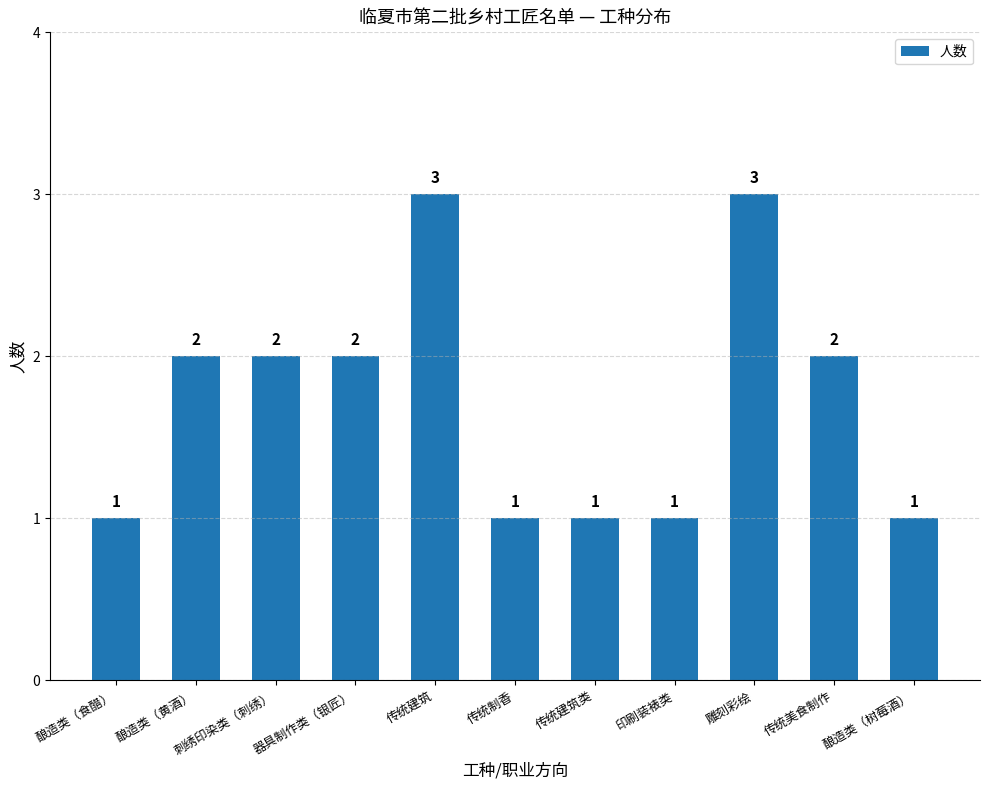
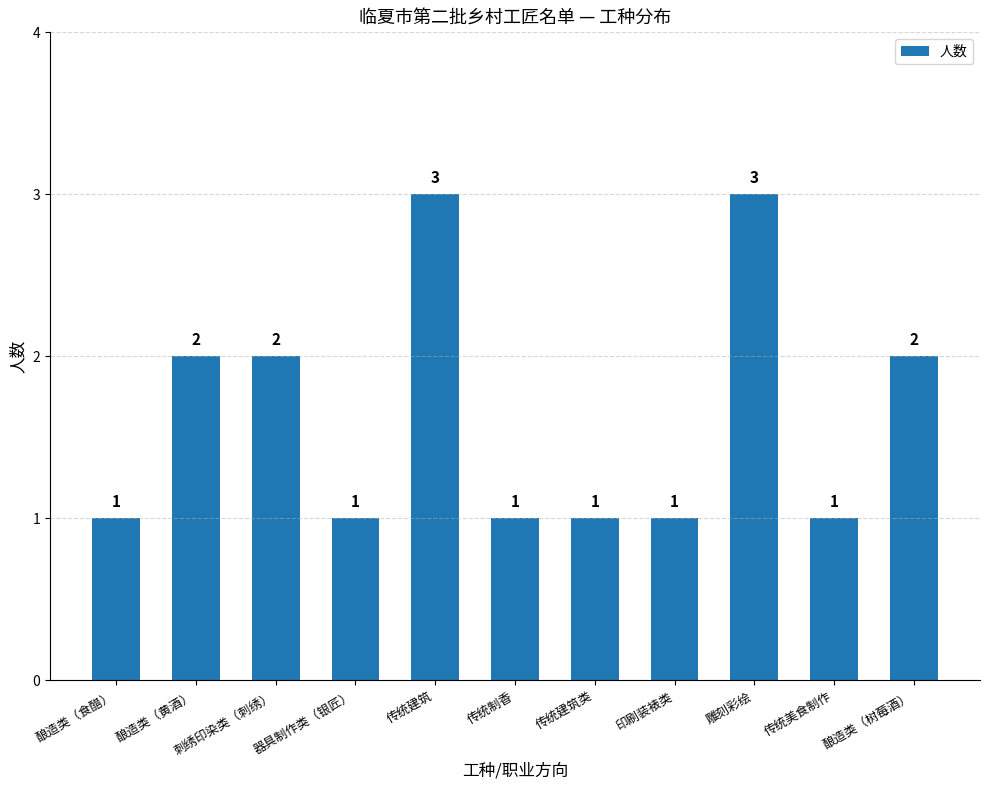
  {
    "酿造类（食醋）": 1,
    "酿造类（黄酒）": 2,
    "刺绣印染类（刺绣）": 2,
-   "器具制作类（银匠）": 2,
+   "器具制作类（银匠）": 1,
    "传统建筑": 3,
    "传统制香": 1,
    "传统建筑类": 1,
    "印刷装裱类": 1,
    "雕刻彩绘": 3,
-   "传统美食制作": 2,
-   "酿造类（树莓酒）": 1
+   "传统美食制作": 1,
+   "酿造类（树莓酒）": 2
  }
